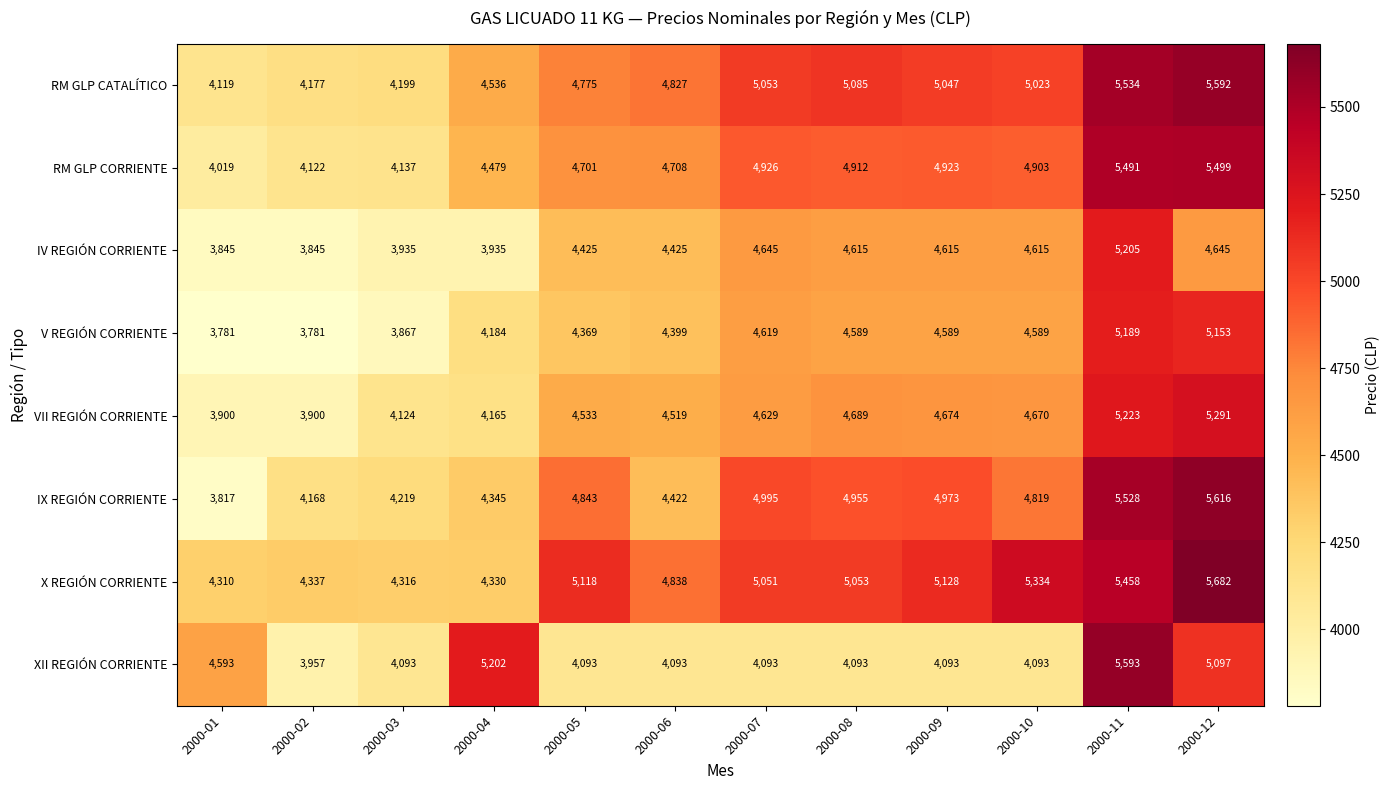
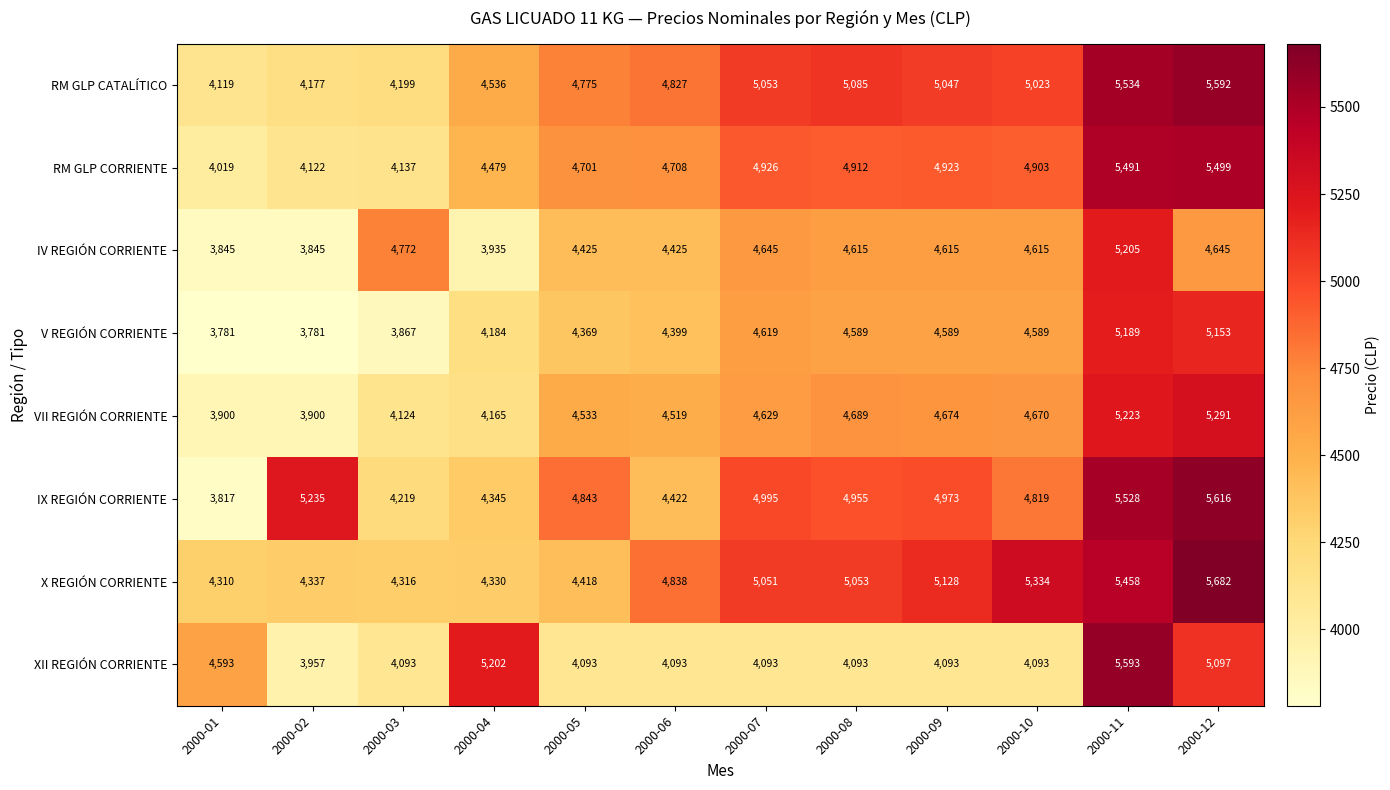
  {
    "RM GLP CATALÍTICO": {
      "2000-01": "4,119",
      "2000-02": "4,177",
      "2000-03": "4,199",
      "2000-04": "4,536",
      "2000-05": "4,775",
      "2000-06": "4,827",
      "2000-07": "5,053",
      "2000-08": "5,085",
      "2000-09": "5,047",
      "2000-10": "5,023",
      "2000-11": "5,534",
      "2000-12": "5,592"
    },
    "RM GLP CORRIENTE": {
      "2000-01": "4,019",
      "2000-02": "4,122",
      "2000-03": "4,137",
      "2000-04": "4,479",
      "2000-05": "4,701",
      "2000-06": "4,708",
      "2000-07": "4,926",
      "2000-08": "4,912",
      "2000-09": "4,923",
      "2000-10": "4,903",
      "2000-11": "5,491",
      "2000-12": "5,499"
    },
    "IV REGIÓN CORRIENTE": {
      "2000-01": "3,845",
      "2000-02": "3,845",
-     "2000-03": "3,935",
+     "2000-03": "4,772",
      "2000-04": "3,935",
      "2000-05": "4,425",
      "2000-06": "4,425",
      "2000-07": "4,645",
      "2000-08": "4,615",
      "2000-09": "4,615",
      "2000-10": "4,615",
      "2000-11": "5,205",
      "2000-12": "4,645"
    },
    "V REGIÓN CORRIENTE": {
      "2000-01": "3,781",
      "2000-02": "3,781",
      "2000-03": "3,867",
      "2000-04": "4,184",
      "2000-05": "4,369",
      "2000-06": "4,399",
      "2000-07": "4,619",
      "2000-08": "4,589",
      "2000-09": "4,589",
      "2000-10": "4,589",
      "2000-11": "5,189",
      "2000-12": "5,153"
    },
    "VII REGIÓN CORRIENTE": {
      "2000-01": "3,900",
      "2000-02": "3,900",
      "2000-03": "4,124",
      "2000-04": "4,165",
      "2000-05": "4,533",
      "2000-06": "4,519",
      "2000-07": "4,629",
      "2000-08": "4,689",
      "2000-09": "4,674",
      "2000-10": "4,670",
      "2000-11": "5,223",
      "2000-12": "5,291"
    },
    "IX REGIÓN CORRIENTE": {
      "2000-01": "3,817",
-     "2000-02": "4,168",
+     "2000-02": "5,235",
      "2000-03": "4,219",
      "2000-04": "4,345",
      "2000-05": "4,843",
      "2000-06": "4,422",
      "2000-07": "4,995",
      "2000-08": "4,955",
      "2000-09": "4,973",
      "2000-10": "4,819",
      "2000-11": "5,528",
      "2000-12": "5,616"
    },
    "X REGIÓN CORRIENTE": {
      "2000-01": "4,310",
      "2000-02": "4,337",
      "2000-03": "4,316",
      "2000-04": "4,330",
-     "2000-05": "5,118",
+     "2000-05": "4,418",
      "2000-06": "4,838",
      "2000-07": "5,051",
      "2000-08": "5,053",
      "2000-09": "5,128",
      "2000-10": "5,334",
      "2000-11": "5,458",
      "2000-12": "5,682"
    },
    "XII REGIÓN CORRIENTE": {
      "2000-01": "4,593",
      "2000-02": "3,957",
      "2000-03": "4,093",
      "2000-04": "5,202",
      "2000-05": "4,093",
      "2000-06": "4,093",
      "2000-07": "4,093",
      "2000-08": "4,093",
      "2000-09": "4,093",
      "2000-10": "4,093",
      "2000-11": "5,593",
      "2000-12": "5,097"
    }
  }
